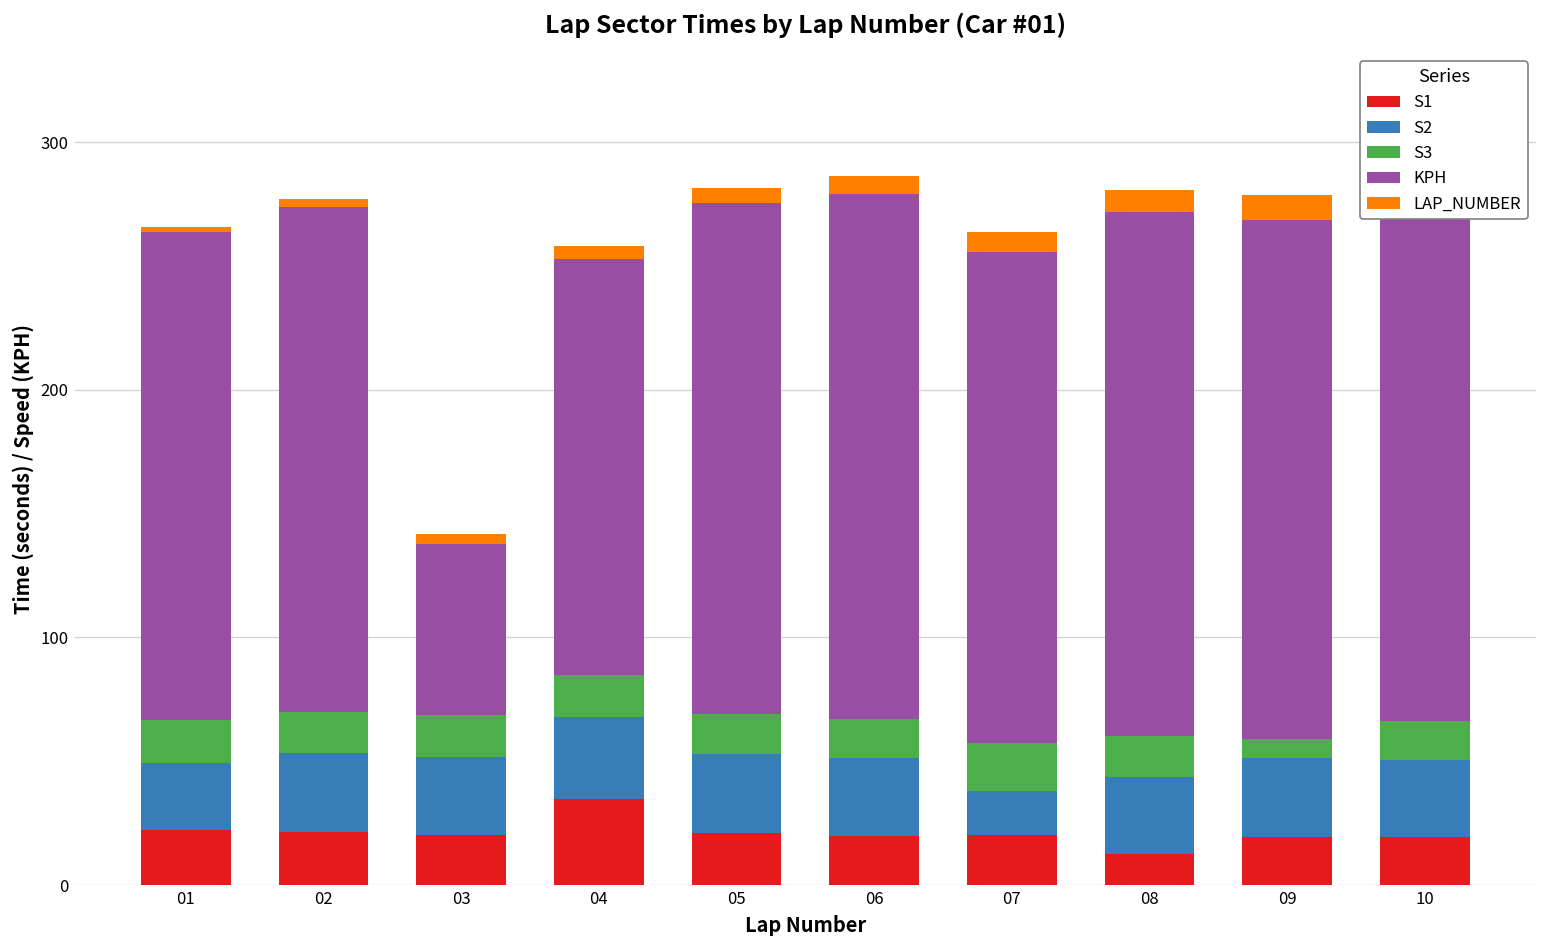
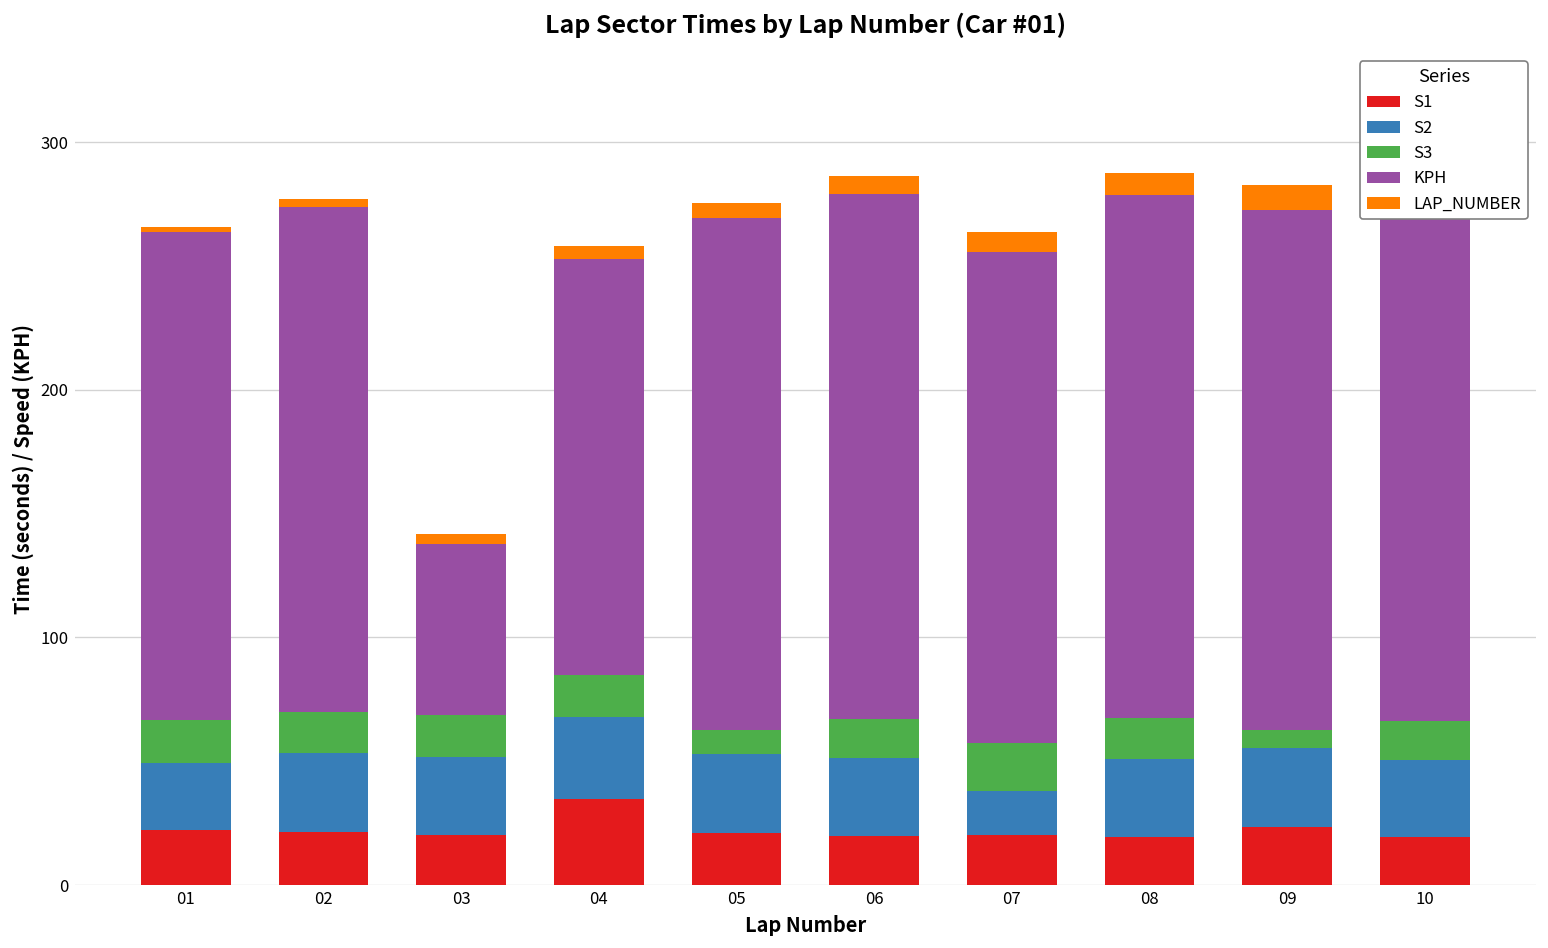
  {
    "S1": {
      "01": 22,
      "02": 22,
      "03": 20,
      "04": 35,
      "05": 21,
      "06": 20,
      "07": 20,
-     "08": 12,
-     "09": 19,
+     "08": 20,
+     "09": 23,
      "10": 19
    },
    "S2": {
      "01": 27,
      "02": 32,
      "03": 32,
      "04": 33,
      "05": 32,
      "06": 31,
      "07": 18,
      "08": 31,
      "09": 32,
      "10": 31
    },
    "S3": {
      "01": 17,
      "02": 16,
      "03": 17,
      "04": 17,
-     "05": 16,
+     "05": 10,
      "06": 16,
      "07": 19,
      "08": 17,
      "09": 8,
      "10": 16
    },
    "KPH": {
      "01": 197,
      "02": 204,
      "03": 69,
      "04": 168,
      "05": 207,
      "06": 212,
      "07": 199,
      "08": 211,
      "09": 210
    },
    "LAP_NUMBER": {
      "01": 2,
      "02": 3,
      "03": 4,
      "04": 5,
      "05": 6,
      "06": 7,
      "07": 8,
      "08": 9,
      "09": 10
    }
  }
